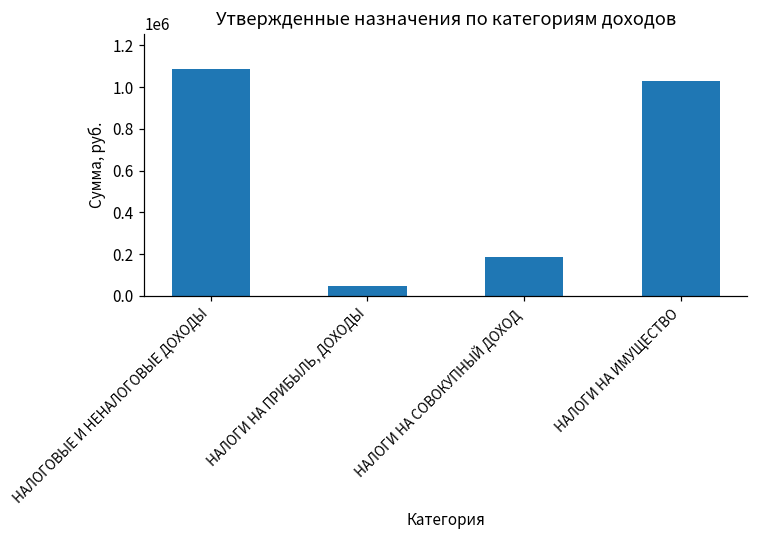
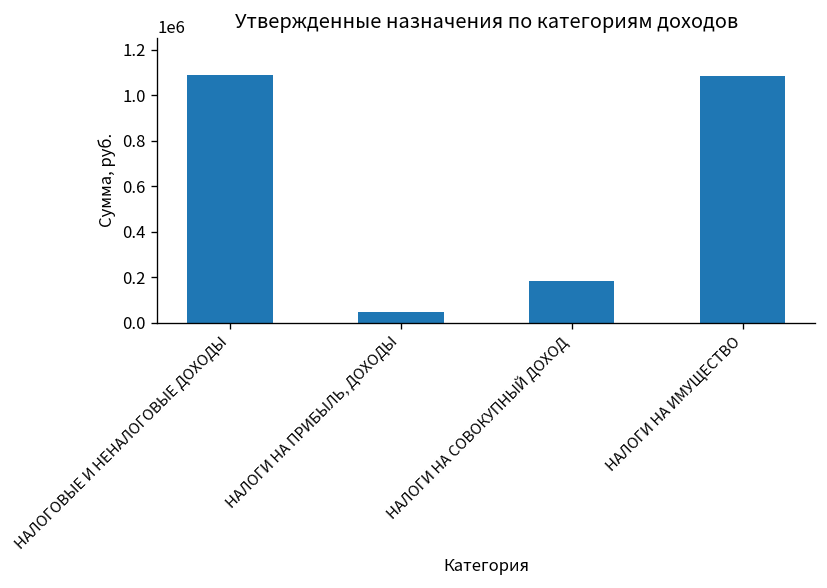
  {
    "НАЛОГОВЫЕ И НЕНАЛОГОВЫЕ ДОХОДЫ": 1090000,
    "НАЛОГИ НА ПРИБЫЛЬ, ДОХОДЫ": 50000,
    "НАЛОГИ НА СОВОКУПНЫЙ ДОХОД": 180000,
-   "НАЛОГИ НА ИМУЩЕСТВО": 1030000
+   "НАЛОГИ НА ИМУЩЕСТВО": 1080000
  }
